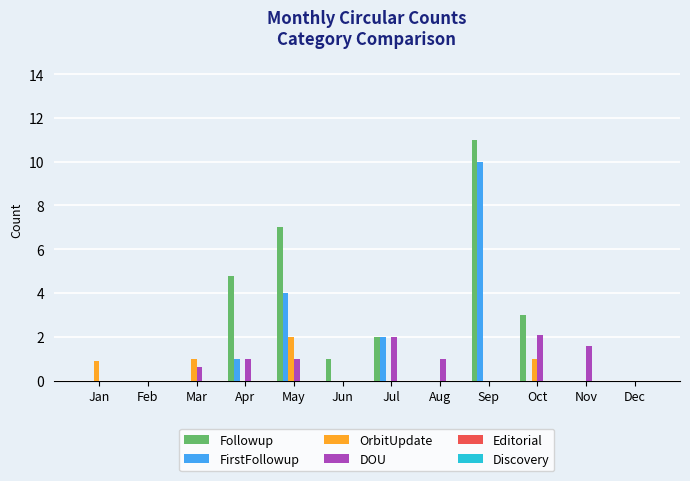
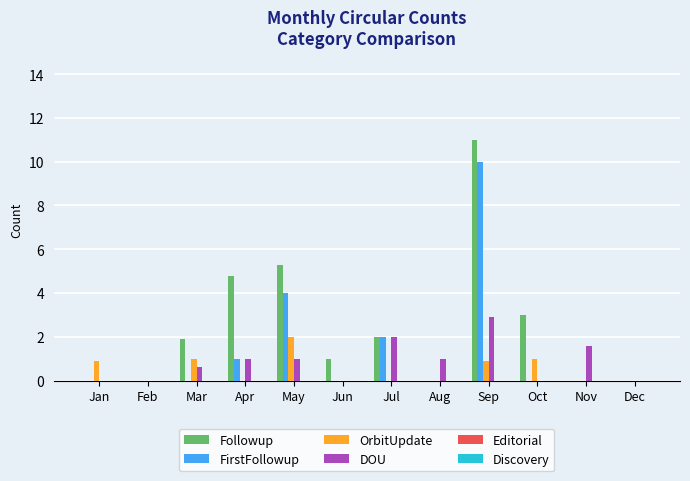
  {
    "Followup": {
      "Jan": 0.0,
      "Feb": 0.0,
-     "Mar": 0.0,
+     "Mar": 1.9,
      "Apr": 4.8,
-     "May": 7.0,
+     "May": 5.3,
      "Jun": 1.0,
      "Jul": 2.0,
      "Aug": 0.0,
      "Sep": 11.0,
      "Oct": 3.0,
      "Nov": 0.0,
      "Dec": 0.0
    },
    "OrbitUpdate": {
      "Jan": 0.9,
      "Feb": 0.0,
      "Mar": 1.0,
      "Apr": 0.0,
      "May": 2.0,
      "Jun": 0.0,
      "Jul": 0.0,
      "Aug": 0.0,
-     "Sep": 0.0,
+     "Sep": 0.9,
      "Oct": 1.0,
      "Nov": 0.0,
      "Dec": 0.0
    },
    "DOU": {
      "Jan": 0.0,
      "Feb": 0.0,
      "Mar": 0.6,
      "Apr": 1.0,
      "May": 1.0,
      "Jun": 0.0,
      "Jul": 2.0,
      "Aug": 1.0,
-     "Sep": 0.0,
-     "Oct": 2.1,
+     "Sep": 2.9,
+     "Oct": 0.0,
      "Nov": 1.6,
      "Dec": 0.0
    },
    "Editorial": {
      "Jan": 0.0,
      "Feb": 0.0,
      "Mar": 0.0,
      "Apr": 0.0,
      "May": 0.0,
      "Jun": 0.0,
      "Jul": 0.0,
      "Aug": 0.0,
      "Sep": 0.0,
      "Oct": 0.0,
      "Nov": 0.0,
      "Dec": 0.0
    }
  }
